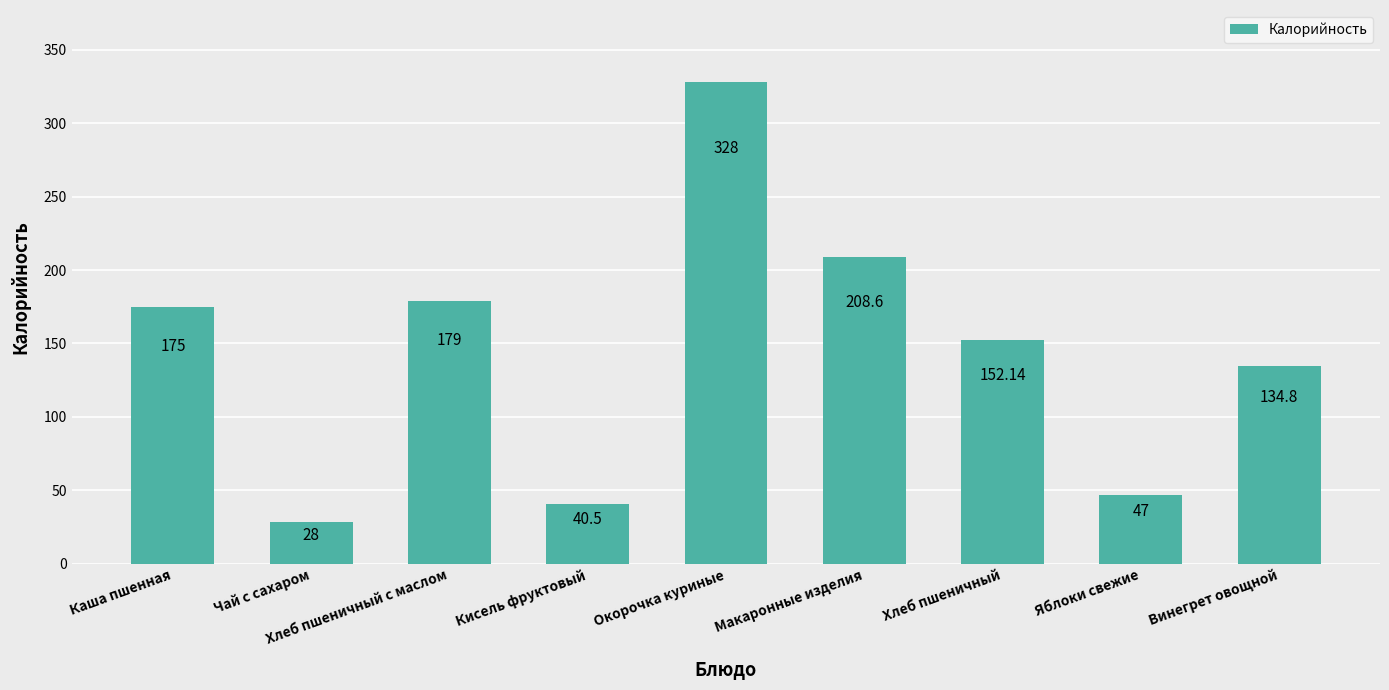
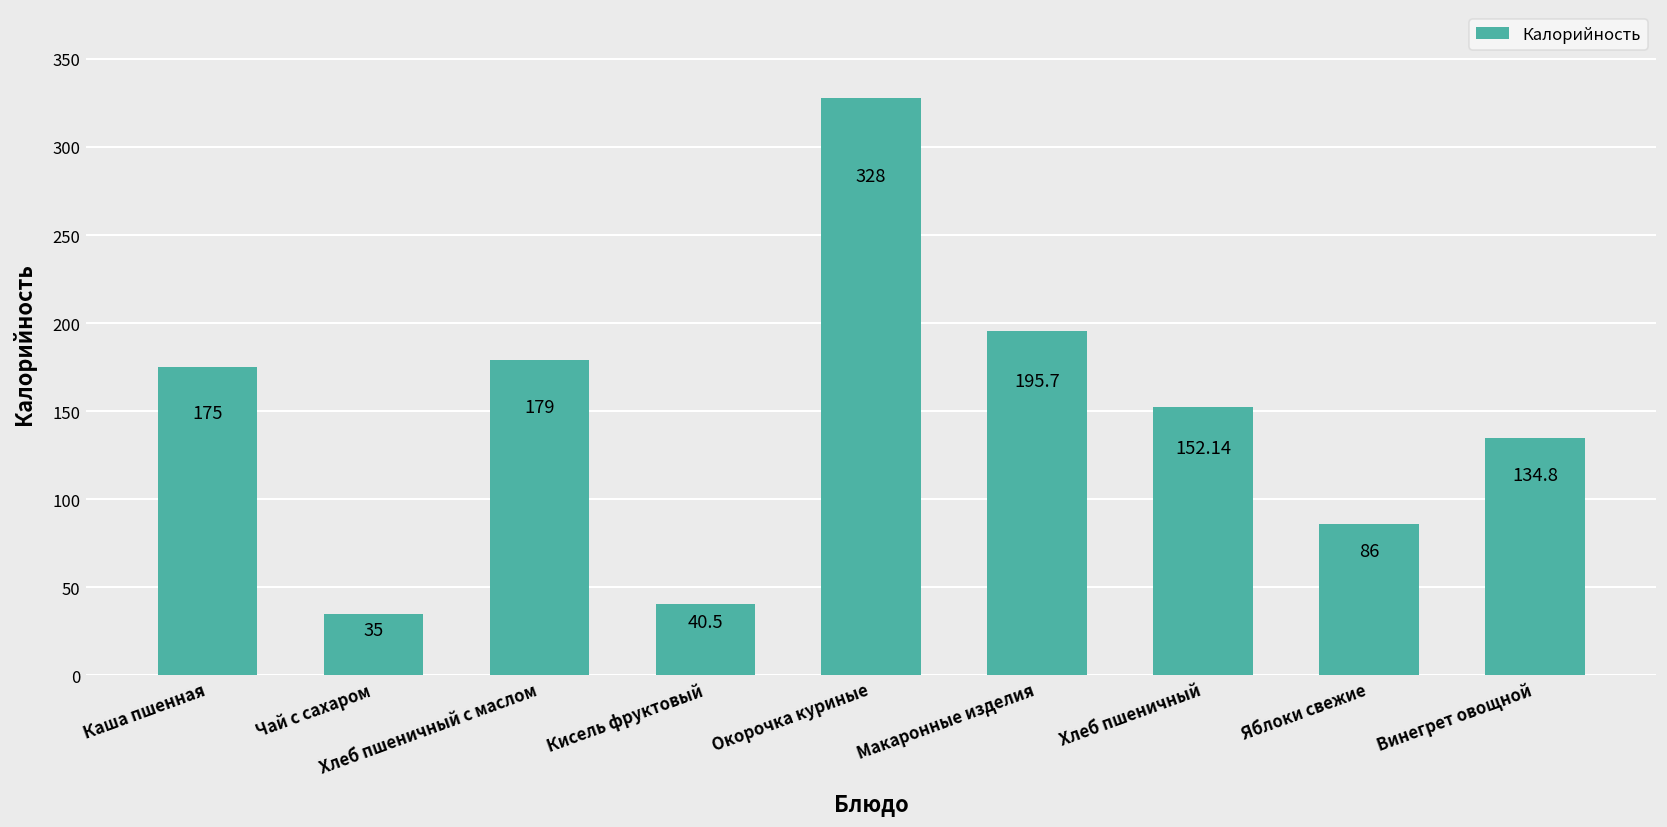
  {
    "Каша пшенная": 175,
-   "Чай с сахаром": 28,
+   "Чай с сахаром": 35,
    "Хлеб пшеничный с маслом": 179,
    "Кисель фруктовый": 40.5,
    "Окорочка куриные": 328,
-   "Макаронные изделия": 208.6,
+   "Макаронные изделия": 195.7,
    "Хлеб пшеничный": 152.14,
-   "Яблоки свежие": 47,
+   "Яблоки свежие": 86,
    "Винегрет овощной": 134.8
  }
